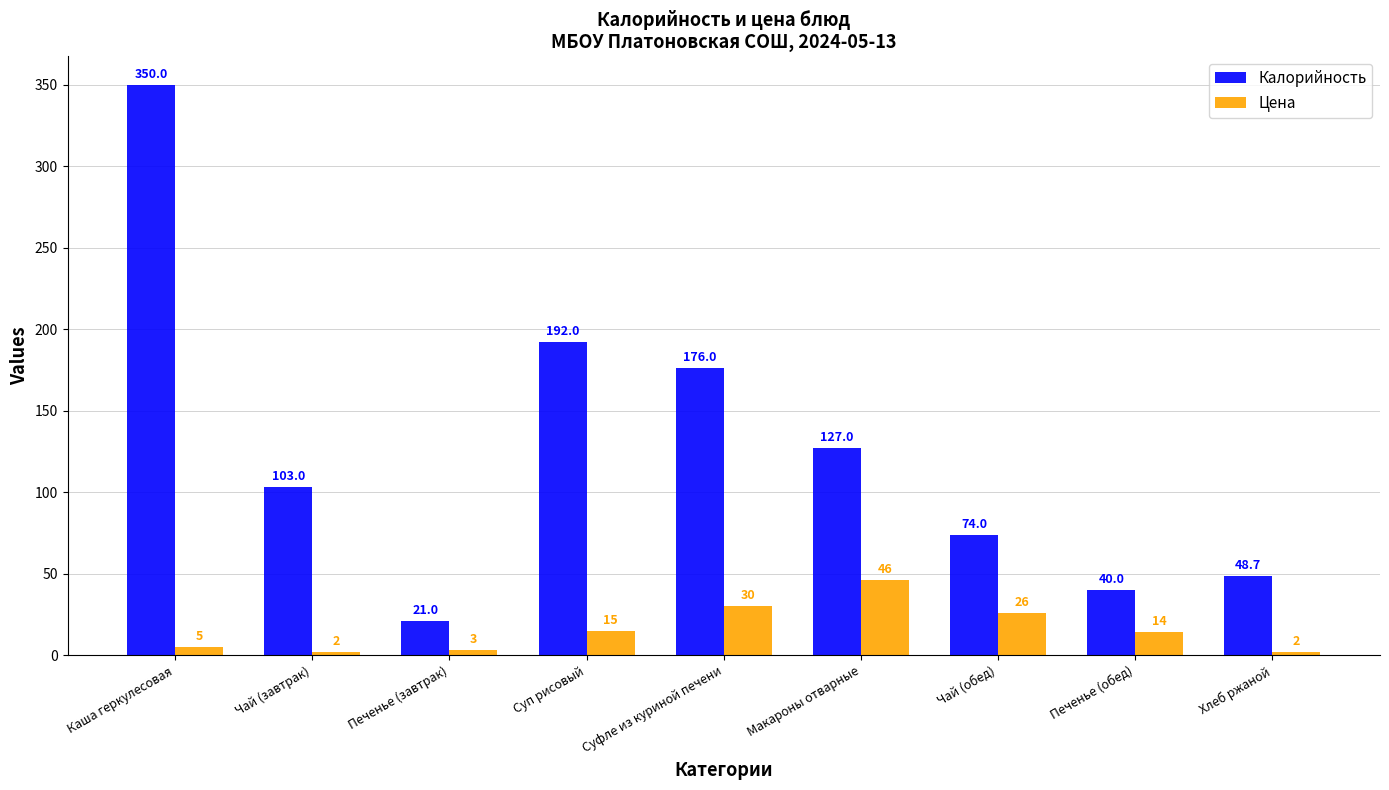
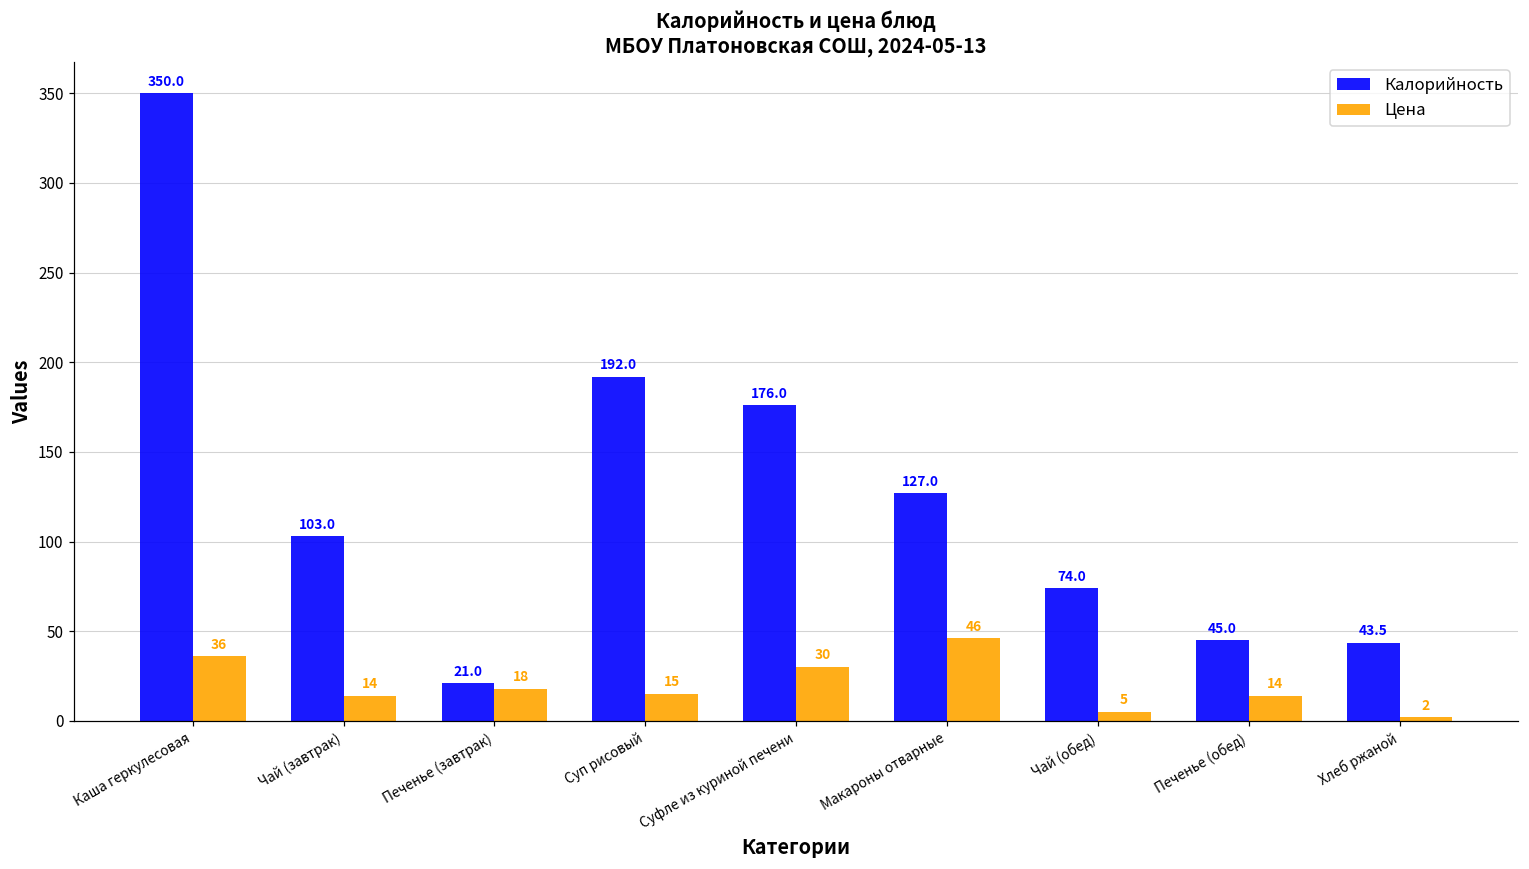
  {
    "Калорийность": {
      "Каша геркулесовая": 350.0,
      "Чай (завтрак)": 103.0,
      "Печенье (завтрак)": 21.0,
      "Суп рисовый": 192.0,
      "Суфле из куриной печени": 176.0,
      "Макароны отварные": 127.0,
      "Чай (обед)": 74.0,
-     "Печенье (обед)": 40.0,
-     "Хлеб ржаной": 48.7
+     "Печенье (обед)": 45.0,
+     "Хлеб ржаной": 43.5
    },
    "Цена": {
-     "Каша геркулесовая": 5,
-     "Чай (завтрак)": 2,
-     "Печенье (завтрак)": 3,
+     "Каша геркулесовая": 36,
+     "Чай (завтрак)": 14,
+     "Печенье (завтрак)": 18,
      "Суп рисовый": 15,
      "Суфле из куриной печени": 30,
      "Макароны отварные": 46,
-     "Чай (обед)": 26,
+     "Чай (обед)": 5,
      "Печенье (обед)": 14,
      "Хлеб ржаной": 2
    }
  }
